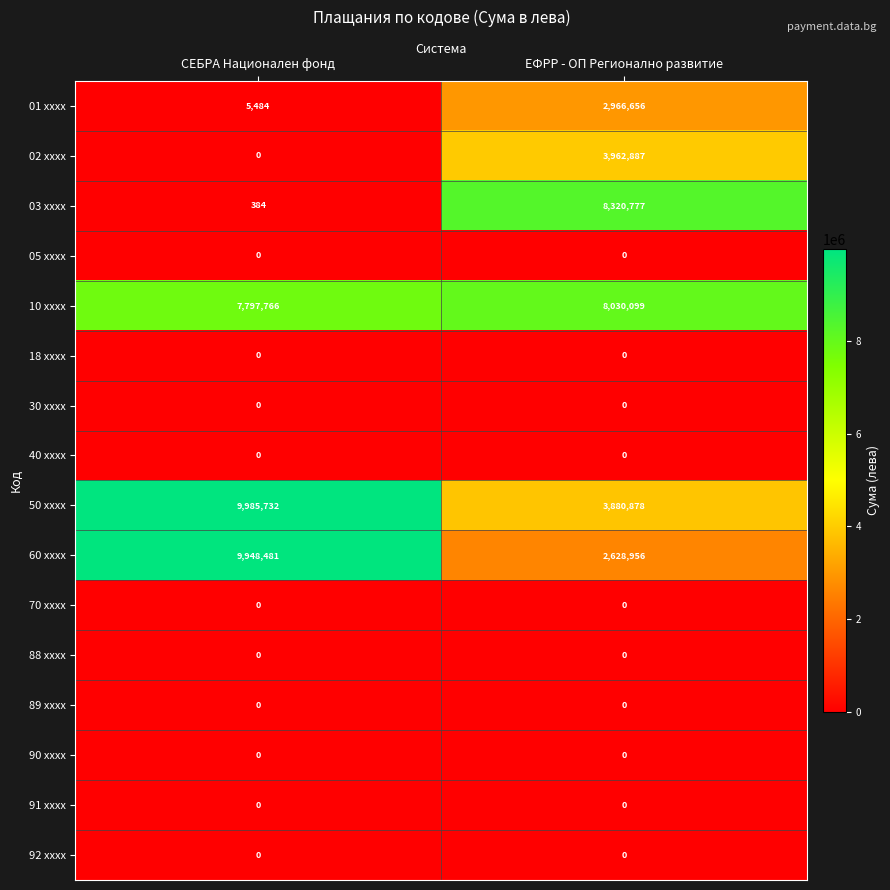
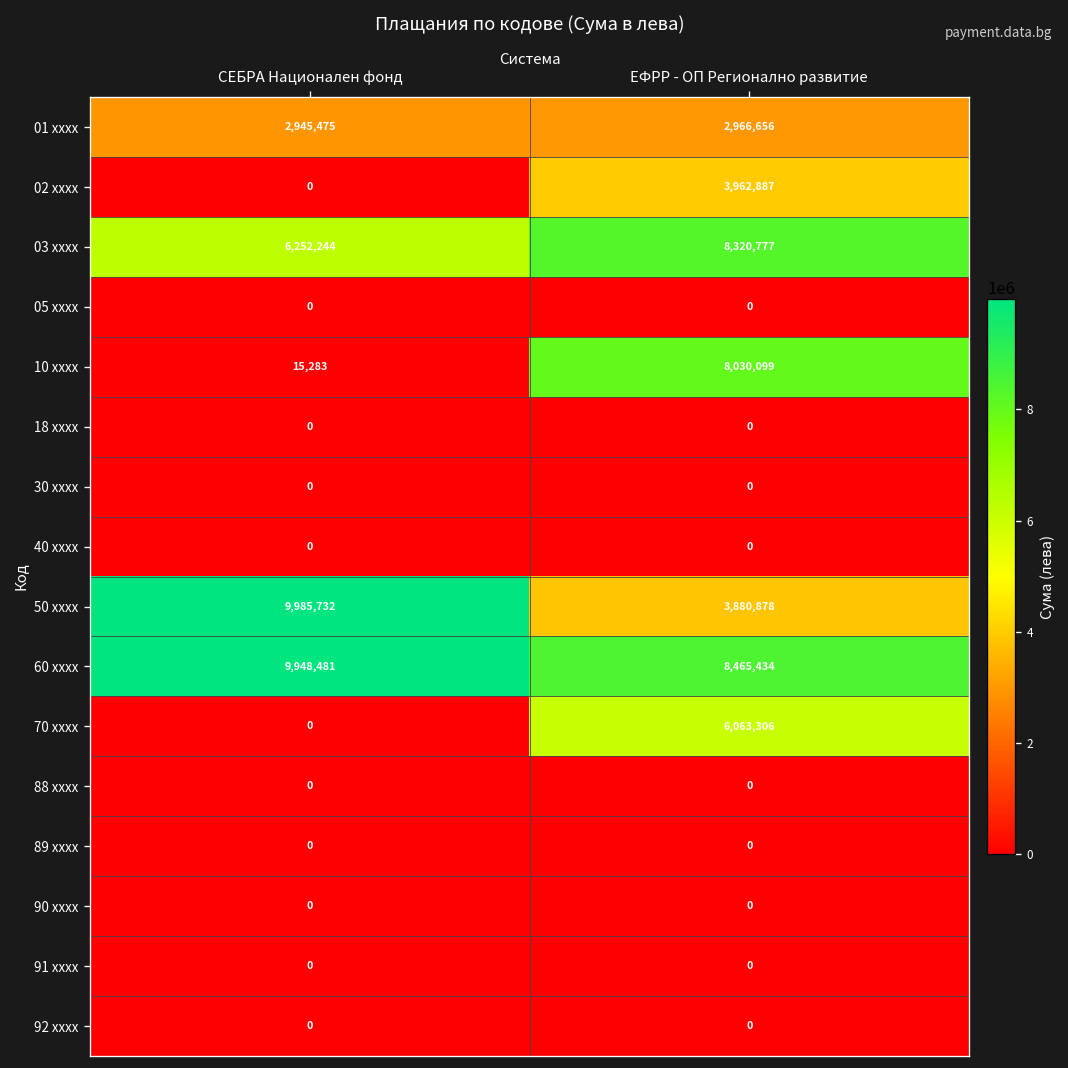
  {
    "01 xxxx": {
-     "СЕБРА Национален фонд": "5,484",
+     "СЕБРА Национален фонд": "2,945,475",
      "ЕФРР - ОП Регионално развитие": "2,966,656"
    },
    "02 xxxx": {
      "СЕБРА Национален фонд": "0",
      "ЕФРР - ОП Регионално развитие": "3,962,887"
    },
    "03 xxxx": {
-     "СЕБРА Национален фонд": "384",
+     "СЕБРА Национален фонд": "6,252,244",
      "ЕФРР - ОП Регионално развитие": "8,320,777"
    },
    "05 xxxx": {
      "СЕБРА Национален фонд": "0",
      "ЕФРР - ОП Регионално развитие": "0"
    },
    "10 xxxx": {
-     "СЕБРА Национален фонд": "7,797,766",
+     "СЕБРА Национален фонд": "15,283",
      "ЕФРР - ОП Регионално развитие": "8,030,099"
    },
    "18 xxxx": {
      "СЕБРА Национален фонд": "0",
      "ЕФРР - ОП Регионално развитие": "0"
    },
    "30 xxxx": {
      "СЕБРА Национален фонд": "0",
      "ЕФРР - ОП Регионално развитие": "0"
    },
    "40 xxxx": {
      "СЕБРА Национален фонд": "0",
      "ЕФРР - ОП Регионално развитие": "0"
    },
    "50 xxxx": {
      "СЕБРА Национален фонд": "9,985,732",
      "ЕФРР - ОП Регионално развитие": "3,880,878"
    },
    "60 xxxx": {
      "СЕБРА Национален фонд": "9,948,481",
-     "ЕФРР - ОП Регионално развитие": "2,628,956"
+     "ЕФРР - ОП Регионално развитие": "8,465,434"
    },
    "70 xxxx": {
      "СЕБРА Национален фонд": "0",
-     "ЕФРР - ОП Регионално развитие": "0"
+     "ЕФРР - ОП Регионално развитие": "6,063,306"
    },
    "88 xxxx": {
      "СЕБРА Национален фонд": "0",
      "ЕФРР - ОП Регионално развитие": "0"
    },
    "89 xxxx": {
      "СЕБРА Национален фонд": "0",
      "ЕФРР - ОП Регионално развитие": "0"
    },
    "90 xxxx": {
      "СЕБРА Национален фонд": "0",
      "ЕФРР - ОП Регионално развитие": "0"
    },
    "91 xxxx": {
      "СЕБРА Национален фонд": "0",
      "ЕФРР - ОП Регионално развитие": "0"
    },
    "92 xxxx": {
      "СЕБРА Национален фонд": "0",
      "ЕФРР - ОП Регионално развитие": "0"
    }
  }
